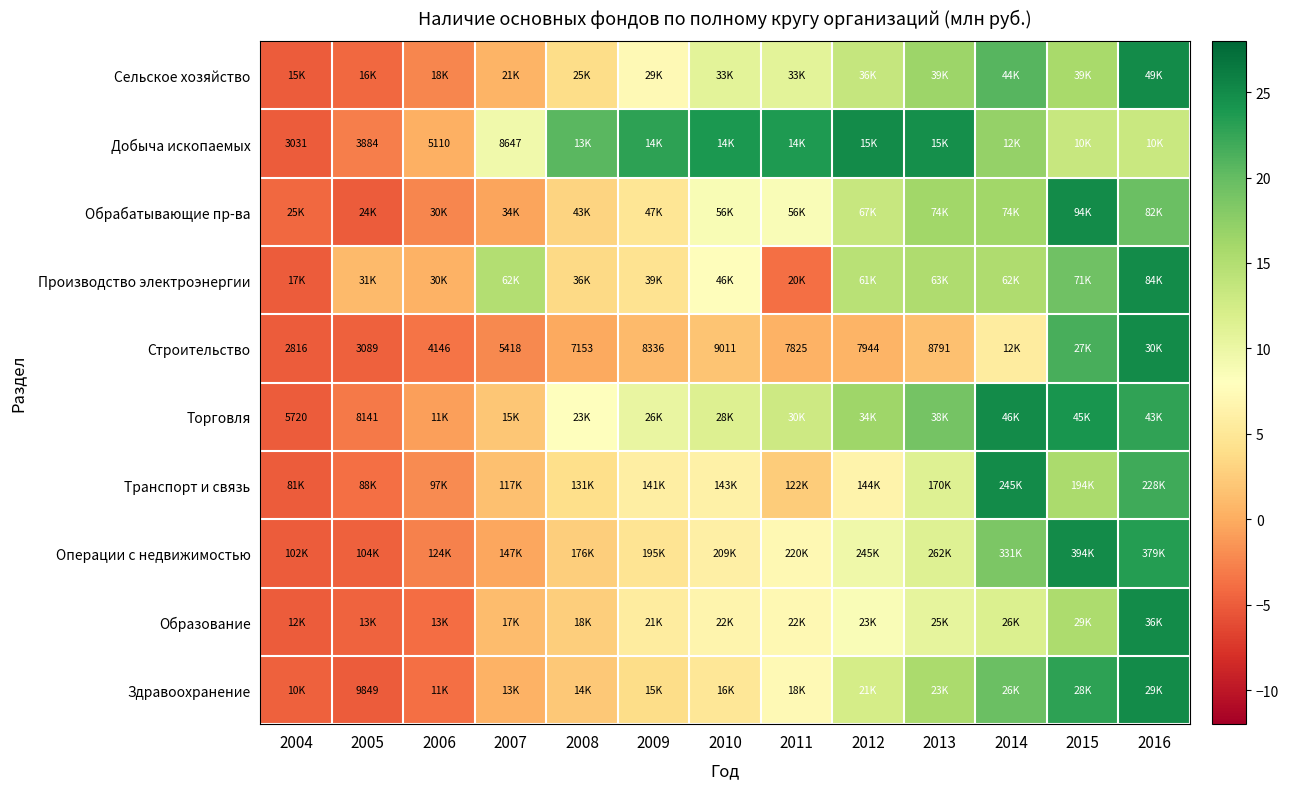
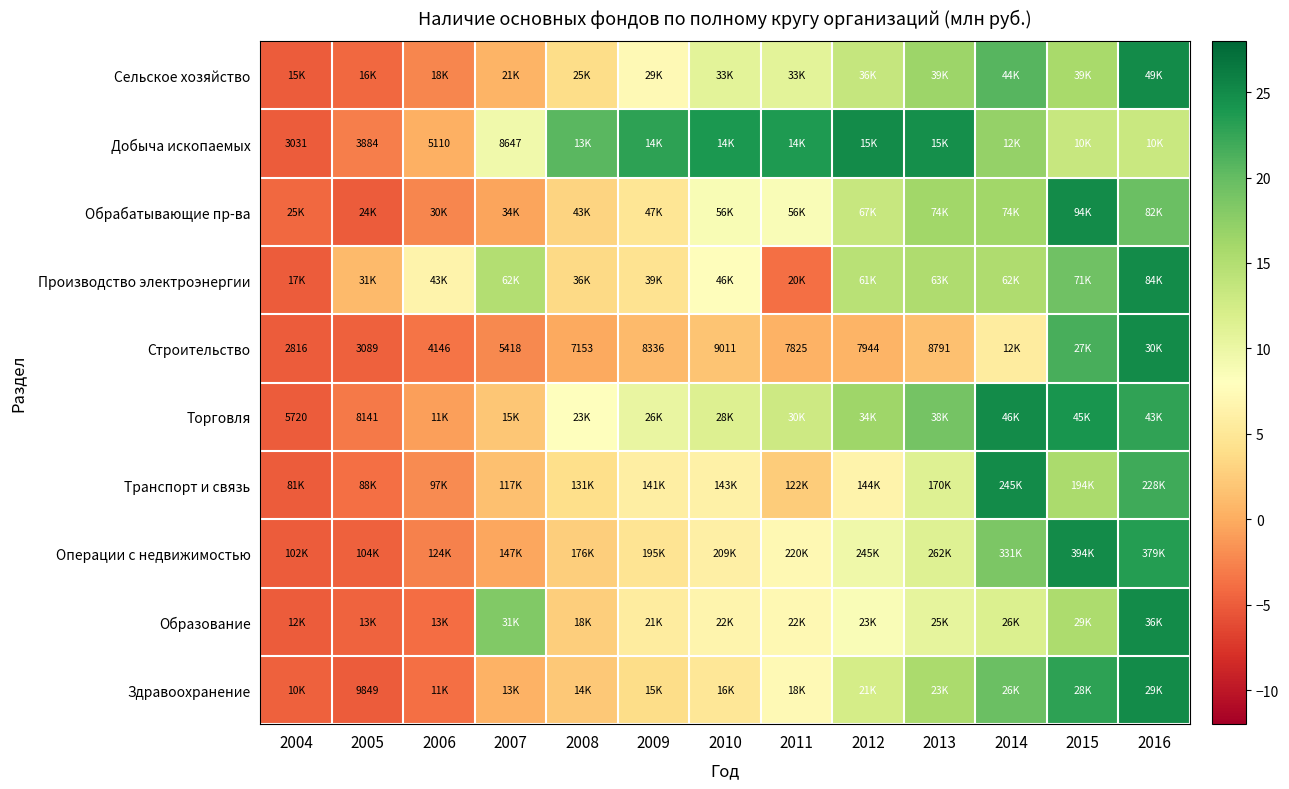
  {
    "Сельское хозяйство": {
      "2004": "15K",
      "2005": "16K",
      "2006": "18K",
      "2007": "21K",
      "2008": "25K",
      "2009": "29K",
      "2010": "33K",
      "2011": "33K",
      "2012": "36K",
      "2013": "39K",
      "2014": "44K",
      "2015": "39K",
      "2016": "49K"
    },
    "Добыча ископаемых": {
      "2004": "3031",
      "2005": "3884",
      "2006": "5110",
      "2007": "8647",
      "2008": "13K",
      "2009": "14K",
      "2010": "14K",
      "2011": "14K",
      "2012": "15K",
      "2013": "15K",
      "2014": "12K",
      "2015": "10K",
      "2016": "10K"
    },
    "Обрабатывающие пр-ва": {
      "2004": "25K",
      "2005": "24K",
      "2006": "30K",
      "2007": "34K",
      "2008": "43K",
      "2009": "47K",
      "2010": "56K",
      "2011": "56K",
      "2012": "67K",
      "2013": "74K",
      "2014": "74K",
      "2015": "94K",
      "2016": "82K"
    },
    "Производство электроэнергии": {
      "2004": "17K",
      "2005": "31K",
-     "2006": "30K",
+     "2006": "43K",
      "2007": "62K",
      "2008": "36K",
      "2009": "39K",
      "2010": "46K",
      "2011": "20K",
      "2012": "61K",
      "2013": "63K",
      "2014": "62K",
      "2015": "71K",
      "2016": "84K"
    },
    "Строительство": {
      "2004": "2816",
      "2005": "3089",
      "2006": "4146",
      "2007": "5418",
      "2008": "7153",
      "2009": "8336",
      "2010": "9011",
      "2011": "7825",
      "2012": "7944",
      "2013": "8791",
      "2014": "12K",
      "2015": "27K",
      "2016": "30K"
    },
    "Торговля": {
      "2004": "5720",
      "2005": "8141",
      "2006": "11K",
      "2007": "15K",
      "2008": "23K",
      "2009": "26K",
      "2010": "28K",
      "2011": "30K",
      "2012": "34K",
      "2013": "38K",
      "2014": "46K",
      "2015": "45K",
      "2016": "43K"
    },
    "Транспорт и связь": {
      "2004": "81K",
      "2005": "88K",
      "2006": "97K",
      "2007": "117K",
      "2008": "131K",
      "2009": "141K",
      "2010": "143K",
      "2011": "122K",
      "2012": "144K",
      "2013": "170K",
      "2014": "245K",
      "2015": "194K",
      "2016": "228K"
    },
    "Операции с недвижимостью": {
      "2004": "102K",
      "2005": "104K",
      "2006": "124K",
      "2007": "147K",
      "2008": "176K",
      "2009": "195K",
      "2010": "209K",
      "2011": "220K",
      "2012": "245K",
      "2013": "262K",
      "2014": "331K",
      "2015": "394K",
      "2016": "379K"
    },
    "Образование": {
      "2004": "12K",
      "2005": "13K",
      "2006": "13K",
-     "2007": "17K",
+     "2007": "31K",
      "2008": "18K",
      "2009": "21K",
      "2010": "22K",
      "2011": "22K",
      "2012": "23K",
      "2013": "25K",
      "2014": "26K",
      "2015": "29K",
      "2016": "36K"
    },
    "Здравоохранение": {
      "2004": "10K",
      "2005": "9849",
      "2006": "11K",
      "2007": "13K",
      "2008": "14K",
      "2009": "15K",
      "2010": "16K",
      "2011": "18K",
      "2012": "21K",
      "2013": "23K",
      "2014": "26K",
      "2015": "28K",
      "2016": "29K"
    }
  }
